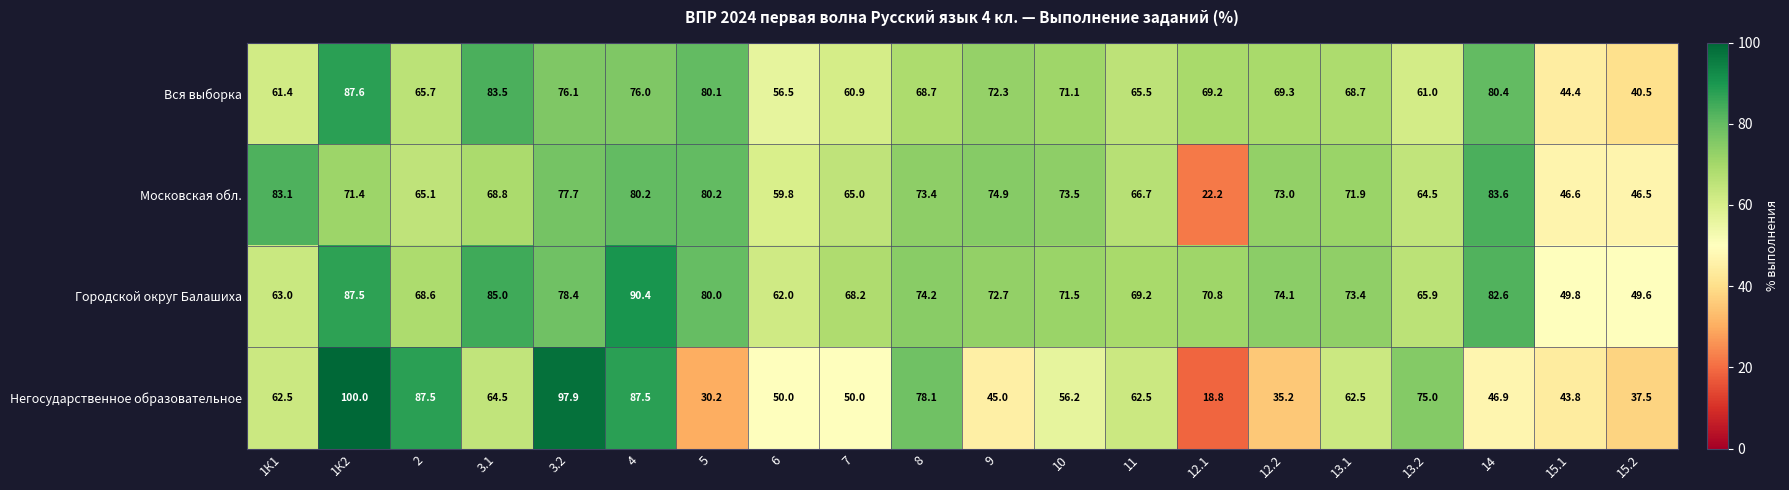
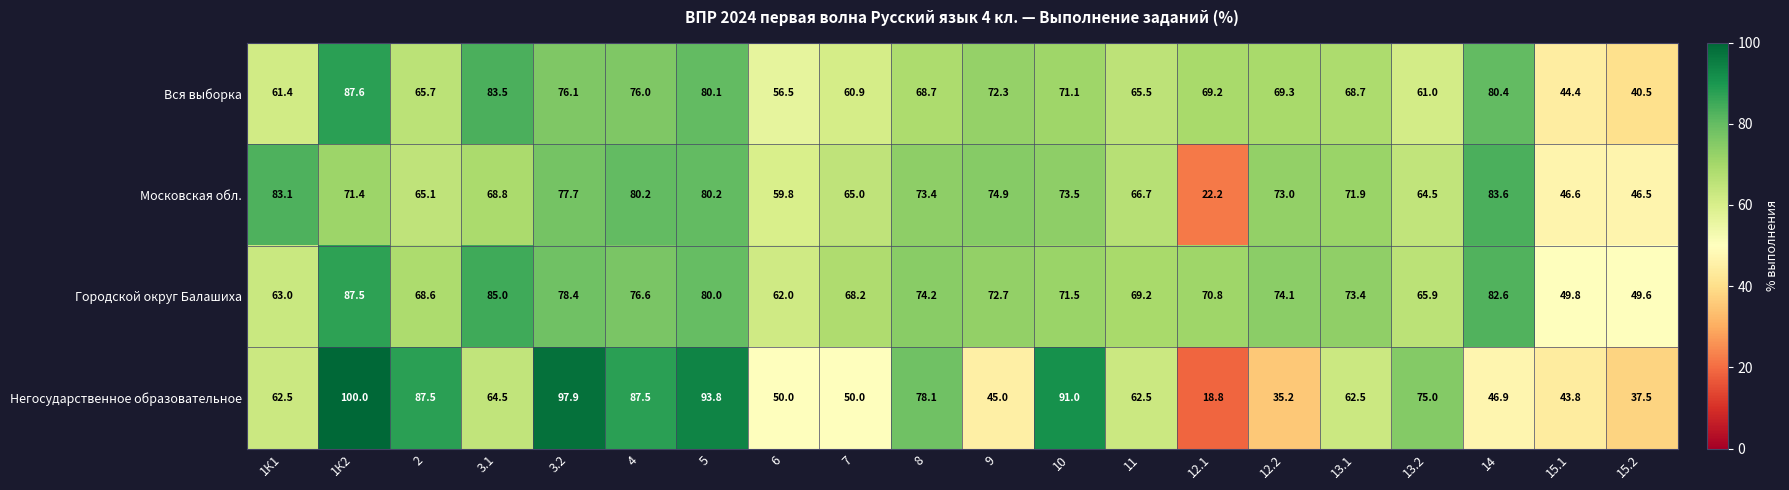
  {
    "Вся выборка": {
      "1К1": 61.4,
      "1К2": 87.6,
      "2": 65.7,
      "3.1": 83.5,
      "3.2": 76.1,
      "4": 76.0,
      "5": 80.1,
      "6": 56.5,
      "7": 60.9,
      "8": 68.7,
      "9": 72.3,
      "10": 71.1,
      "11": 65.5,
      "12.1": 69.2,
      "12.2": 69.3,
      "13.1": 68.7,
      "13.2": 61.0,
      "14": 80.4,
      "15.1": 44.4,
      "15.2": 40.5
    },
    "Московская обл.": {
      "1К1": 83.1,
      "1К2": 71.4,
      "2": 65.1,
      "3.1": 68.8,
      "3.2": 77.7,
      "4": 80.2,
      "5": 80.2,
      "6": 59.8,
      "7": 65.0,
      "8": 73.4,
      "9": 74.9,
      "10": 73.5,
      "11": 66.7,
      "12.1": 22.2,
      "12.2": 73.0,
      "13.1": 71.9,
      "13.2": 64.5,
      "14": 83.6,
      "15.1": 46.6,
      "15.2": 46.5
    },
    "Городской округ Балашиха": {
      "1К1": 63.0,
      "1К2": 87.5,
      "2": 68.6,
      "3.1": 85.0,
      "3.2": 78.4,
-     "4": 90.4,
+     "4": 76.6,
      "5": 80.0,
      "6": 62.0,
      "7": 68.2,
      "8": 74.2,
      "9": 72.7,
      "10": 71.5,
      "11": 69.2,
      "12.1": 70.8,
      "12.2": 74.1,
      "13.1": 73.4,
      "13.2": 65.9,
      "14": 82.6,
      "15.1": 49.8,
      "15.2": 49.6
    },
    "Негосударственное образовательное": {
      "1К1": 62.5,
      "1К2": 100.0,
      "2": 87.5,
      "3.1": 64.5,
      "3.2": 97.9,
      "4": 87.5,
-     "5": 30.2,
+     "5": 93.8,
      "6": 50.0,
      "7": 50.0,
      "8": 78.1,
      "9": 45.0,
-     "10": 56.2,
+     "10": 91.0,
      "11": 62.5,
      "12.1": 18.8,
      "12.2": 35.2,
      "13.1": 62.5,
      "13.2": 75.0,
      "14": 46.9,
      "15.1": 43.8,
      "15.2": 37.5
    }
  }
